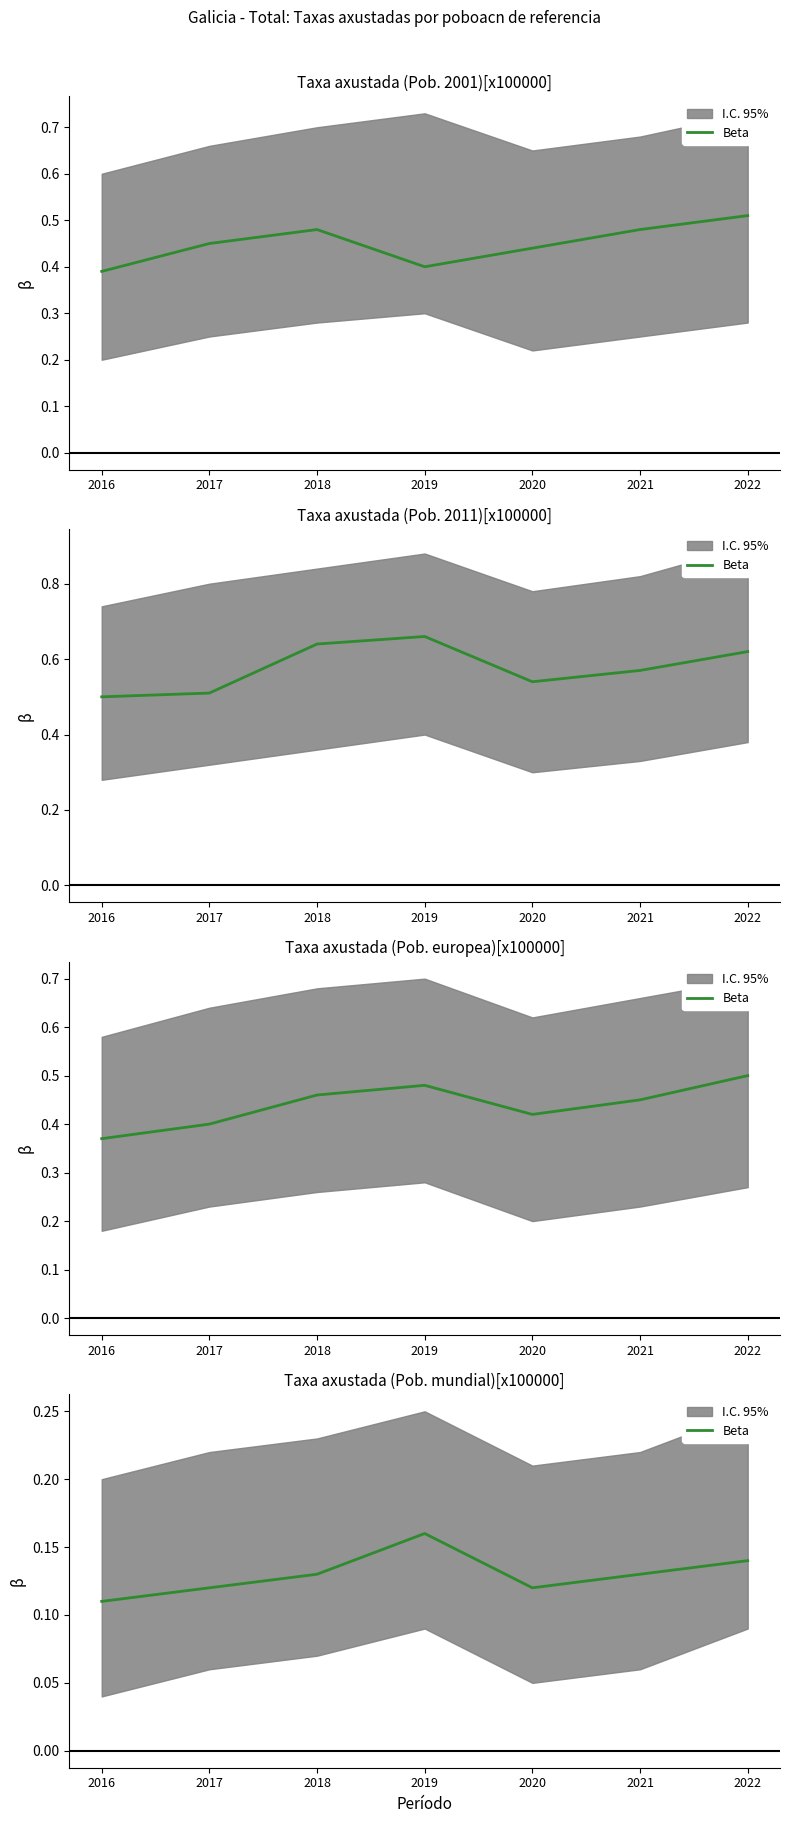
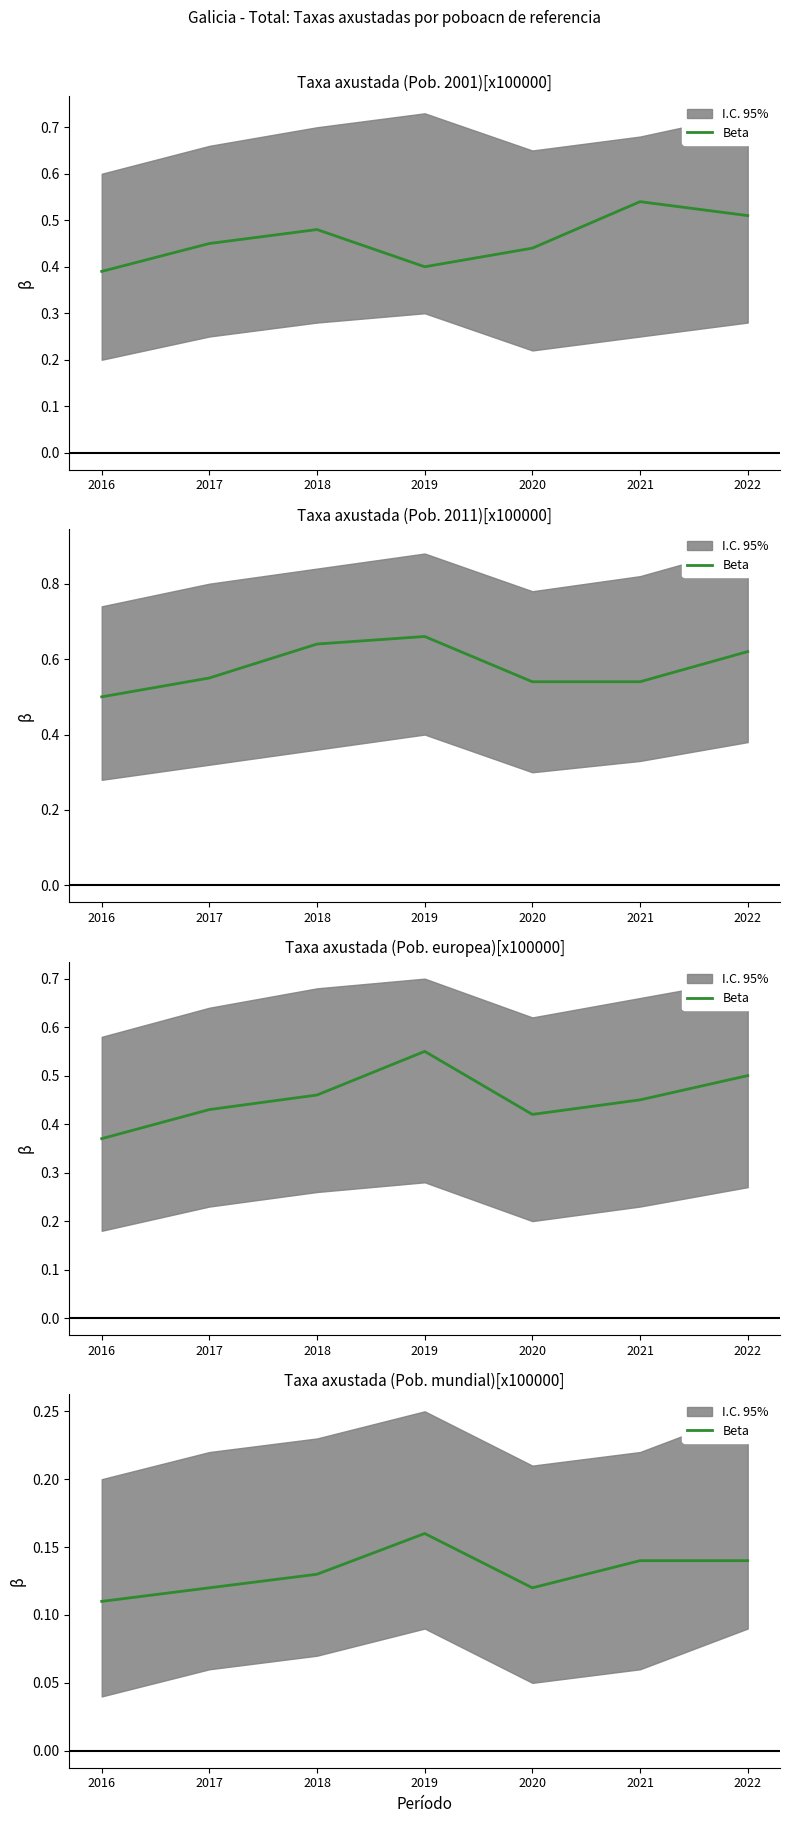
  {
    "Taxa axustada (Pob. 2001)[x100000]": {
      "Beta": {
        "2016": 0.39,
        "2017": 0.45,
        "2018": 0.48,
        "2019": 0.40,
        "2020": 0.44,
-       "2021": 0.48,
+       "2021": 0.54,
        "2022": 0.51
      }
    },
    "Taxa axustada (Pob. 2011)[x100000]": {
      "Beta": {
        "2016": 0.50,
-       "2017": 0.51,
+       "2017": 0.55,
        "2018": 0.64,
        "2019": 0.66,
        "2020": 0.54,
-       "2021": 0.57,
+       "2021": 0.54,
        "2022": 0.62
      }
    },
    "Taxa axustada (Pob. europea)[x100000]": {
      "Beta": {
        "2016": 0.37,
-       "2017": 0.40,
+       "2017": 0.43,
        "2018": 0.46,
-       "2019": 0.48,
+       "2019": 0.55,
        "2020": 0.42,
        "2021": 0.45,
        "2022": 0.50
      }
    },
    "Taxa axustada (Pob. mundial)[x100000]": {
      "Beta": {
        "2016": 0.11,
        "2017": 0.12,
        "2018": 0.13,
        "2019": 0.16,
        "2020": 0.12,
-       "2021": 0.13,
+       "2021": 0.14,
        "2022": 0.14
      }
    }
  }
